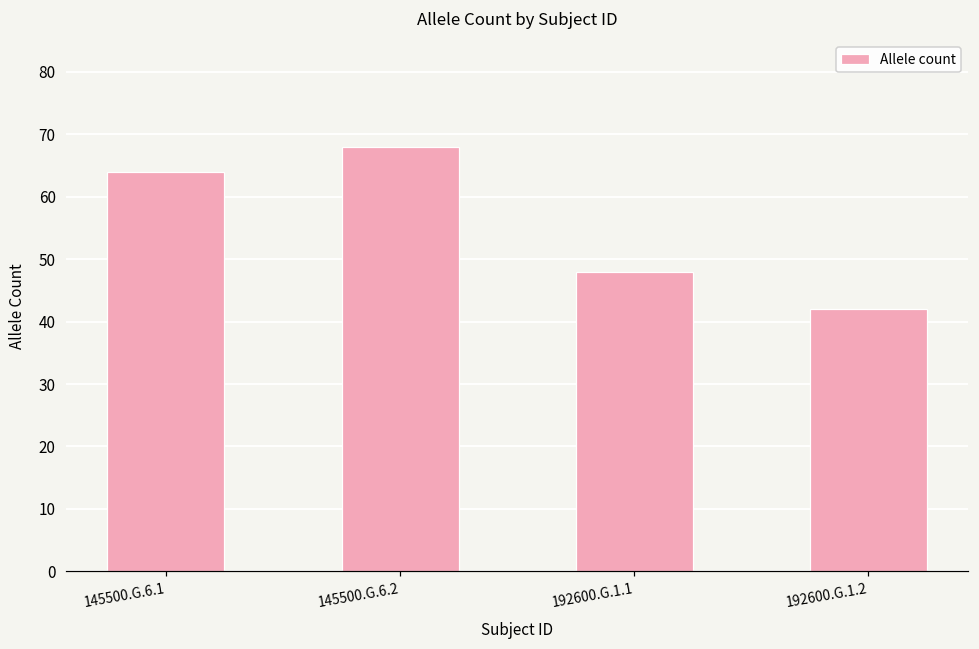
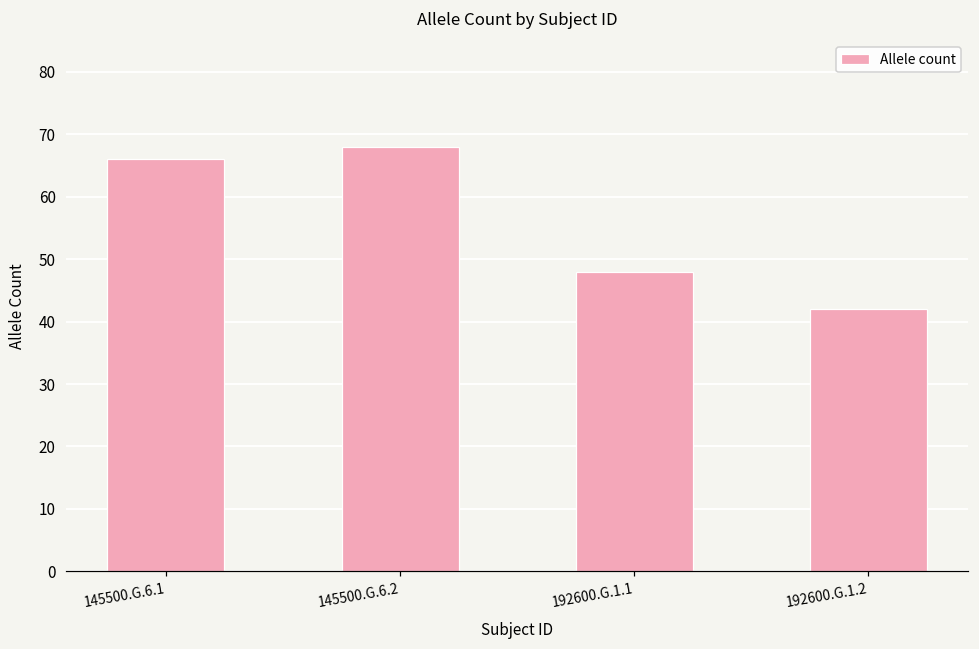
  {
-   "145500.G.6.1": 64,
+   "145500.G.6.1": 66,
    "145500.G.6.2": 68,
    "192600.G.1.1": 48,
    "192600.G.1.2": 42
  }
